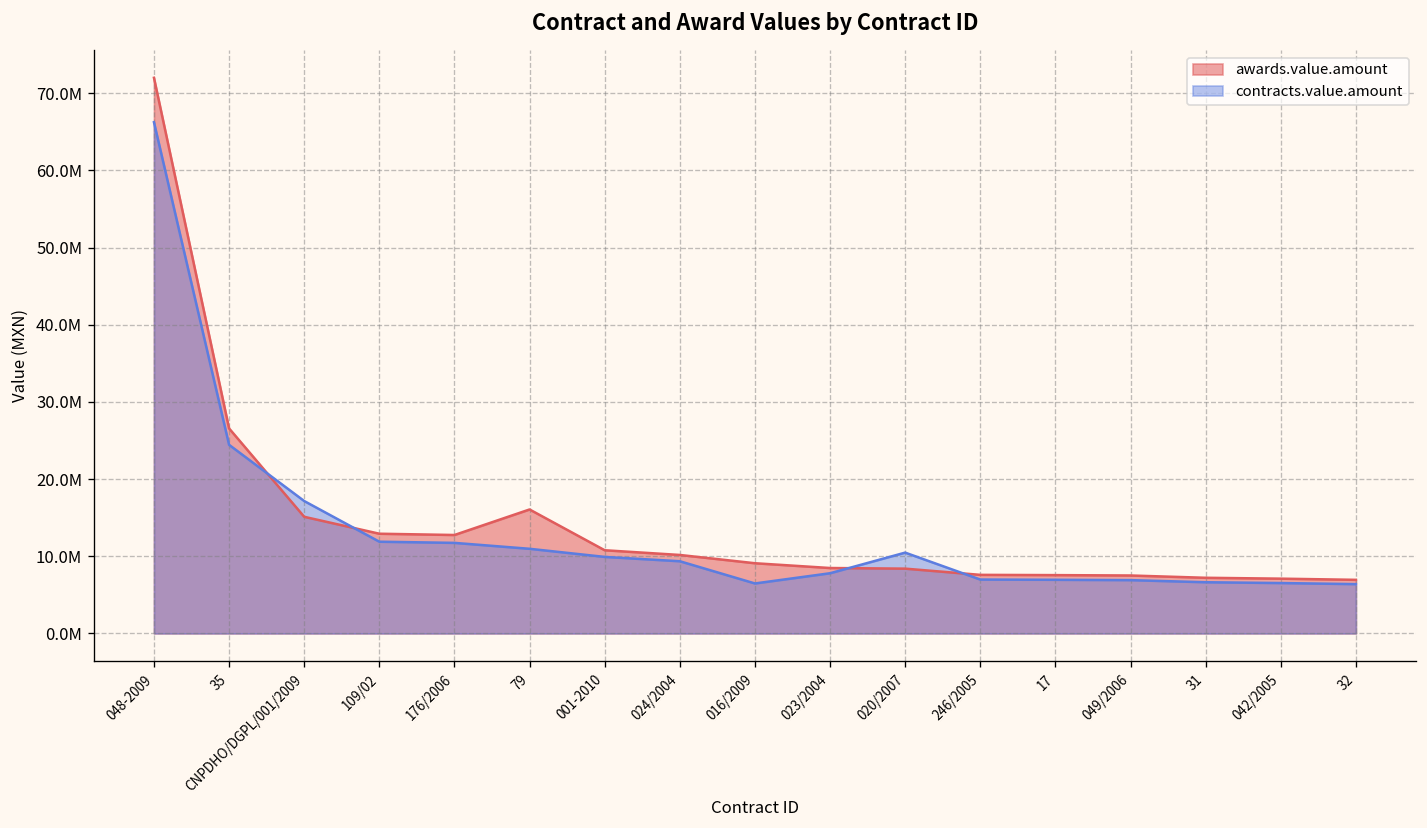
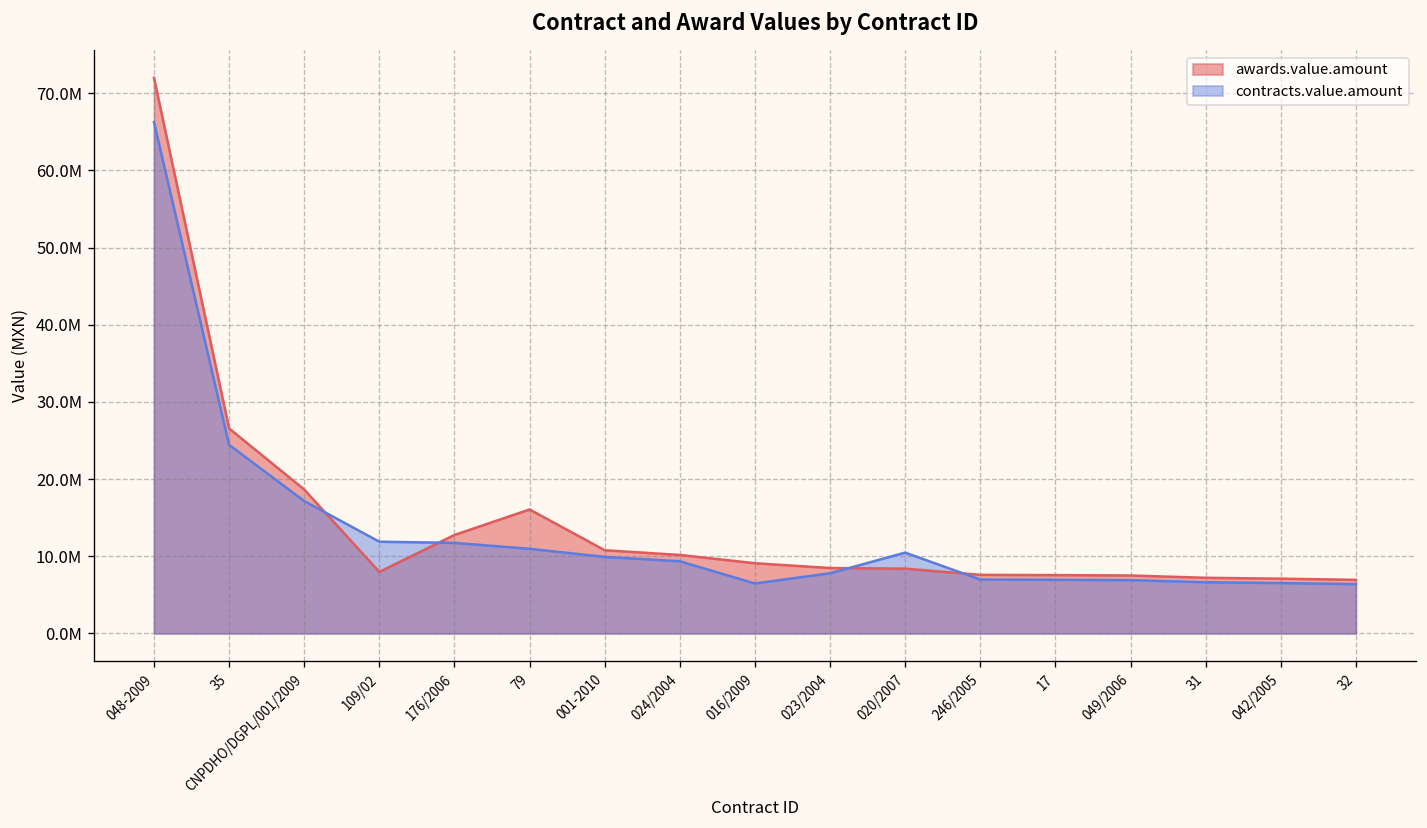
  {
    "awards.value.amount": {
      "048-2009": 72000000,
      "35": 27000000,
-     "CNPDHO/DGPL/001/2009": 15000000,
-     "109/02": 13000000,
+     "CNPDHO/DGPL/001/2009": 19000000,
+     "109/02": 8000000,
      "176/2006": 13000000,
      "79": 16000000,
      "001-2010": 11000000,
      "024/2004": 10000000,
      "016/2009": 9000000,
      "023/2004": 8000000,
      "020/2007": 8000000,
      "246/2005": 8000000,
      "17": 8000000,
      "049/2006": 8000000,
      "31": 7000000,
      "042/2005": 7000000,
      "32": 7000000
    },
    "contracts.value.amount": {
      "048-2009": 66000000,
      "35": 24000000,
      "CNPDHO/DGPL/001/2009": 17000000,
      "109/02": 12000000,
      "176/2006": 12000000,
      "79": 11000000,
      "001-2010": 10000000,
      "024/2004": 9000000,
      "016/2009": 6000000,
      "023/2004": 8000000,
      "020/2007": 10000000,
      "246/2005": 7000000,
      "17": 7000000,
      "049/2006": 7000000,
      "31": 7000000,
      "042/2005": 7000000,
      "32": 6000000
    }
  }
